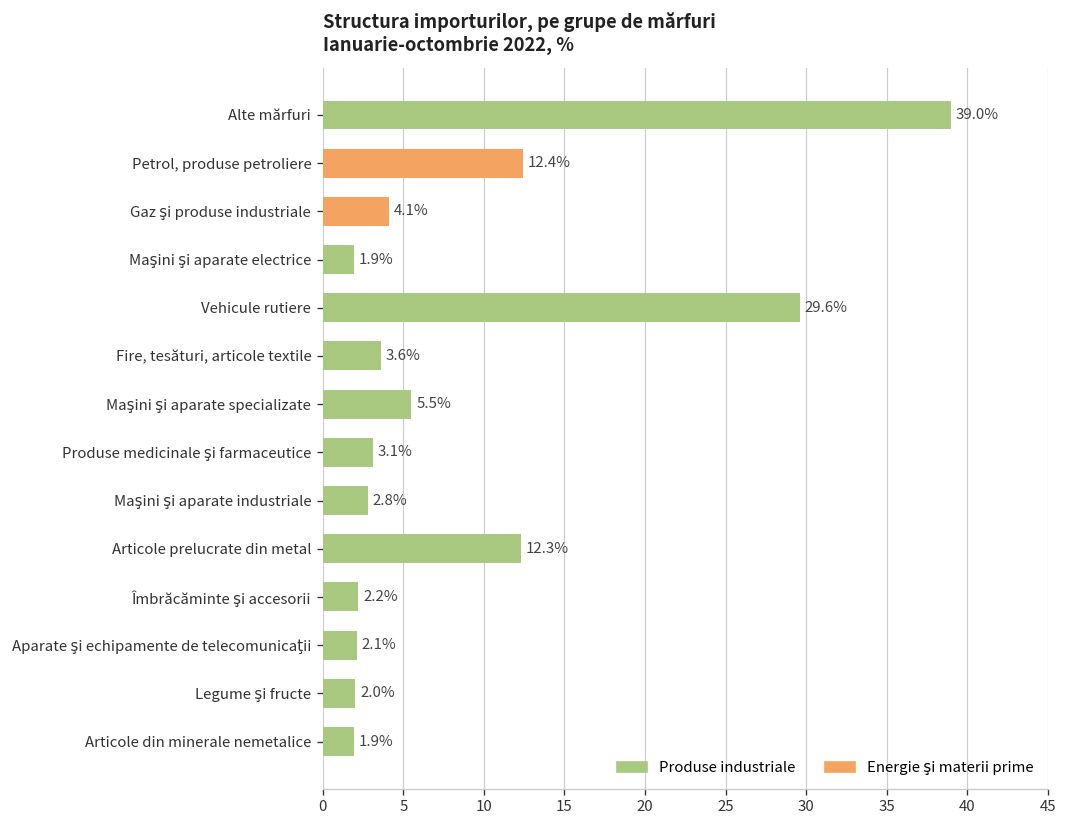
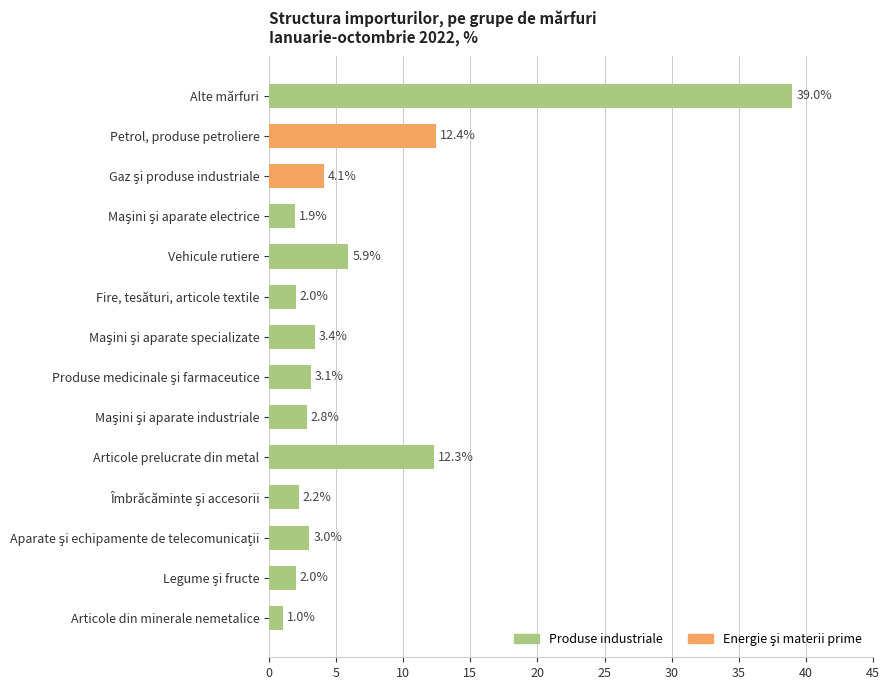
  {
    "Alte mărfuri": "39.0%",
    "Petrol, produse petroliere": "12.4%",
    "Gaz şi produse industriale": "4.1%",
    "Maşini şi aparate electrice": "1.9%",
-   "Vehicule rutiere": "29.6%",
-   "Fire, tesături, articole textile": "3.6%",
-   "Maşini şi aparate specializate": "5.5%",
+   "Vehicule rutiere": "5.9%",
+   "Fire, tesături, articole textile": "2.0%",
+   "Maşini şi aparate specializate": "3.4%",
    "Produse medicinale şi farmaceutice": "3.1%",
    "Maşini şi aparate industriale": "2.8%",
    "Articole prelucrate din metal": "12.3%",
    "Îmbrăcăminte şi accesorii": "2.2%",
-   "Aparate şi echipamente de telecomunicaţii": "2.1%",
+   "Aparate şi echipamente de telecomunicaţii": "3.0%",
    "Legume şi fructe": "2.0%",
-   "Articole din minerale nemetalice": "1.9%"
+   "Articole din minerale nemetalice": "1.0%"
  }
